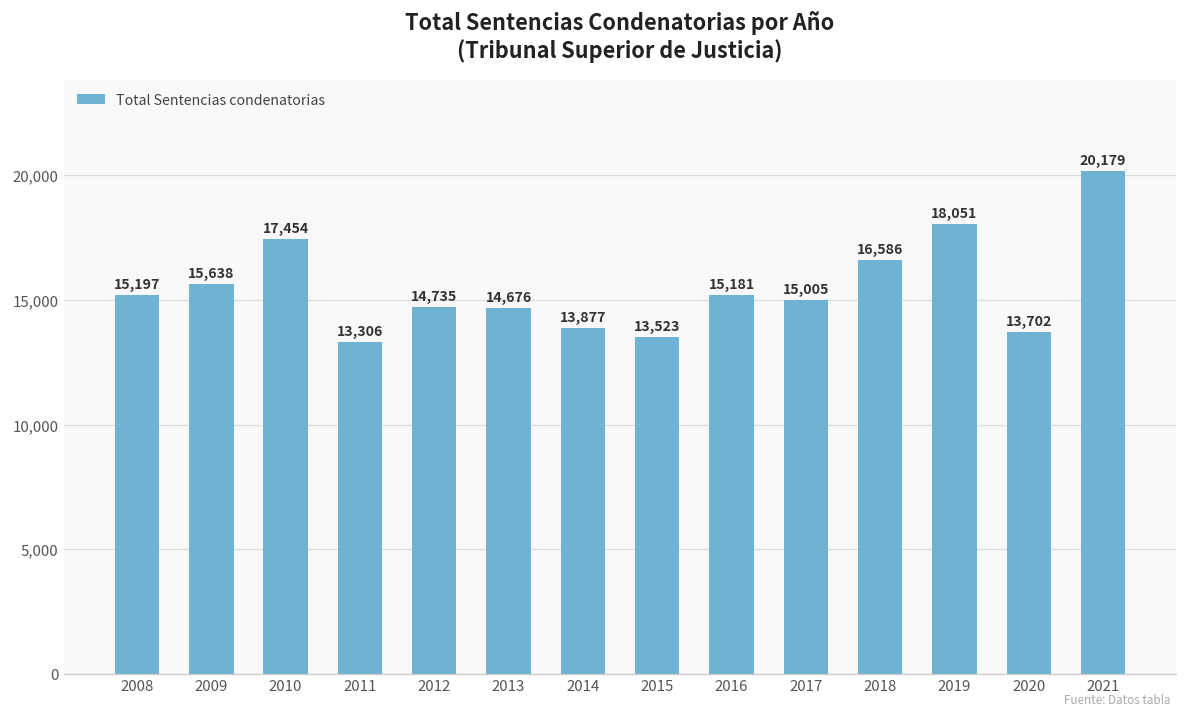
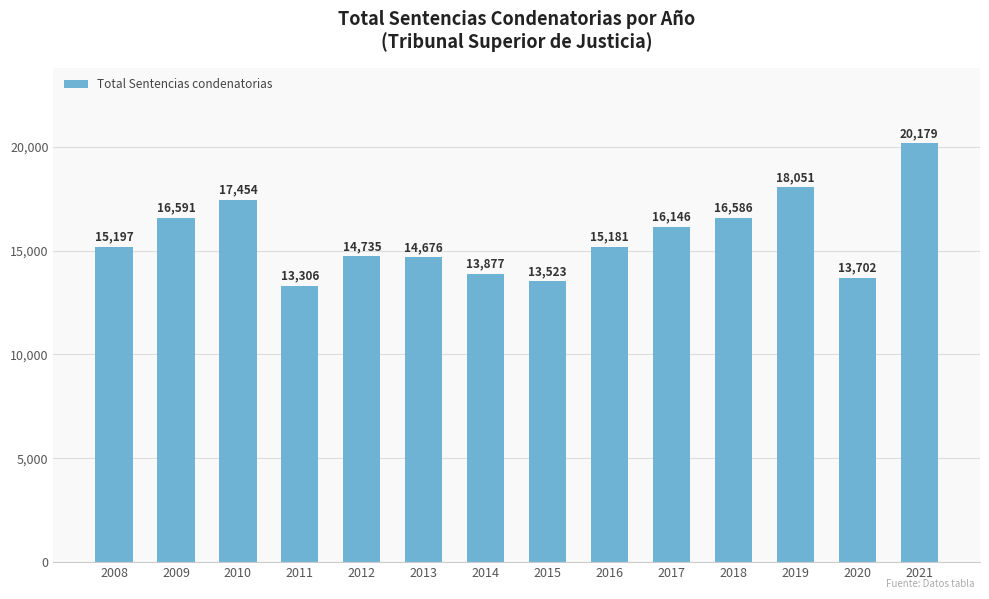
  {
    "2008": "15,197",
-   "2009": "15,638",
+   "2009": "16,591",
    "2010": "17,454",
    "2011": "13,306",
    "2012": "14,735",
    "2013": "14,676",
    "2014": "13,877",
    "2015": "13,523",
    "2016": "15,181",
-   "2017": "15,005",
+   "2017": "16,146",
    "2018": "16,586",
    "2019": "18,051",
    "2020": "13,702",
    "2021": "20,179"
  }
